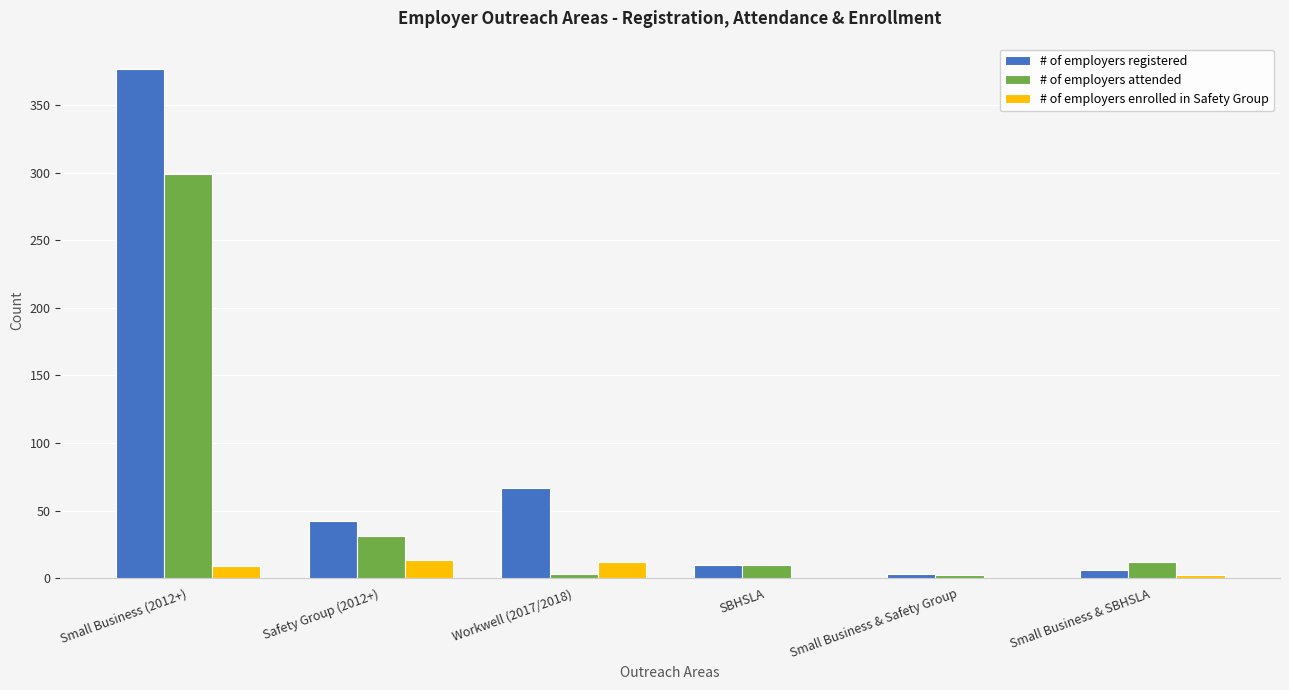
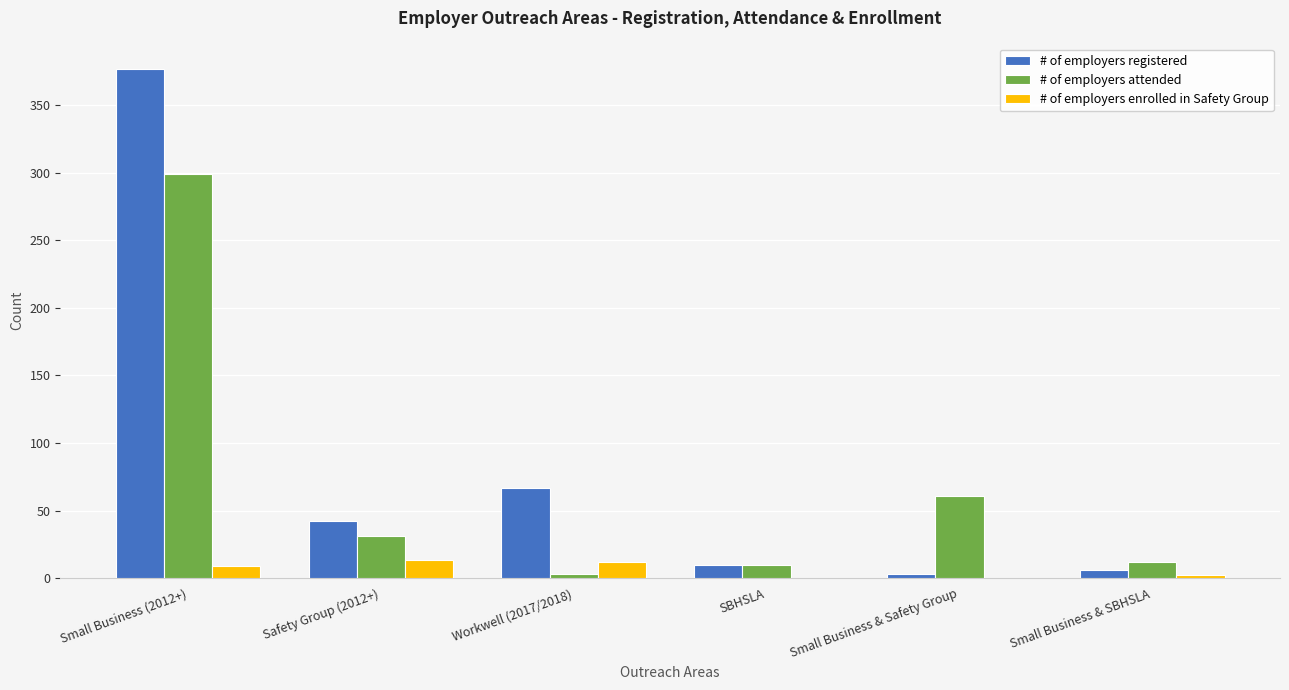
  {
    "# of employers registered": {
      "Small Business (2012+)": 377,
      "Safety Group (2012+)": 42,
      "Workwell (2017/2018)": 67,
      "SBHSLA": 10,
      "Small Business & Safety Group": 3,
      "Small Business & SBHSLA": 6
    },
    "# of employers attended": {
      "Small Business (2012+)": 299,
      "Safety Group (2012+)": 31,
      "Workwell (2017/2018)": 3,
      "SBHSLA": 10,
-     "Small Business & Safety Group": 2,
+     "Small Business & Safety Group": 61,
      "Small Business & SBHSLA": 12
    },
    "# of employers enrolled in Safety Group": {
      "Small Business (2012+)": 9,
      "Safety Group (2012+)": 13,
      "Workwell (2017/2018)": 12,
      "SBHSLA": 0,
      "Small Business & Safety Group": 0,
      "Small Business & SBHSLA": 2
    }
  }
